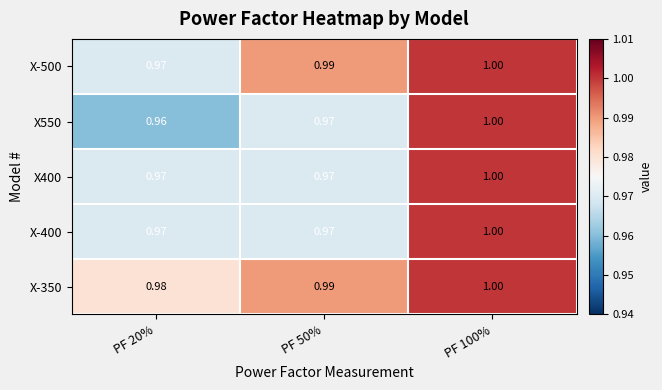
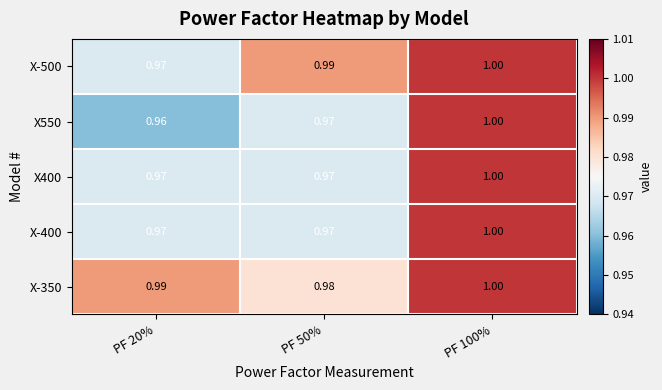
  {
    "X-500": {
      "PF 50%": 0.99,
      "PF 100%": 1.00
    },
    "X550": {
      "PF 20%": 0.96,
      "PF 100%": 1.00
    },
    "X400": {
      "PF 100%": 1.00
    },
    "X-400": {
      "PF 100%": 1.00
    },
    "X-350": {
-     "PF 20%": 0.98,
-     "PF 50%": 0.99,
+     "PF 20%": 0.99,
+     "PF 50%": 0.98,
      "PF 100%": 1.00
    }
  }
